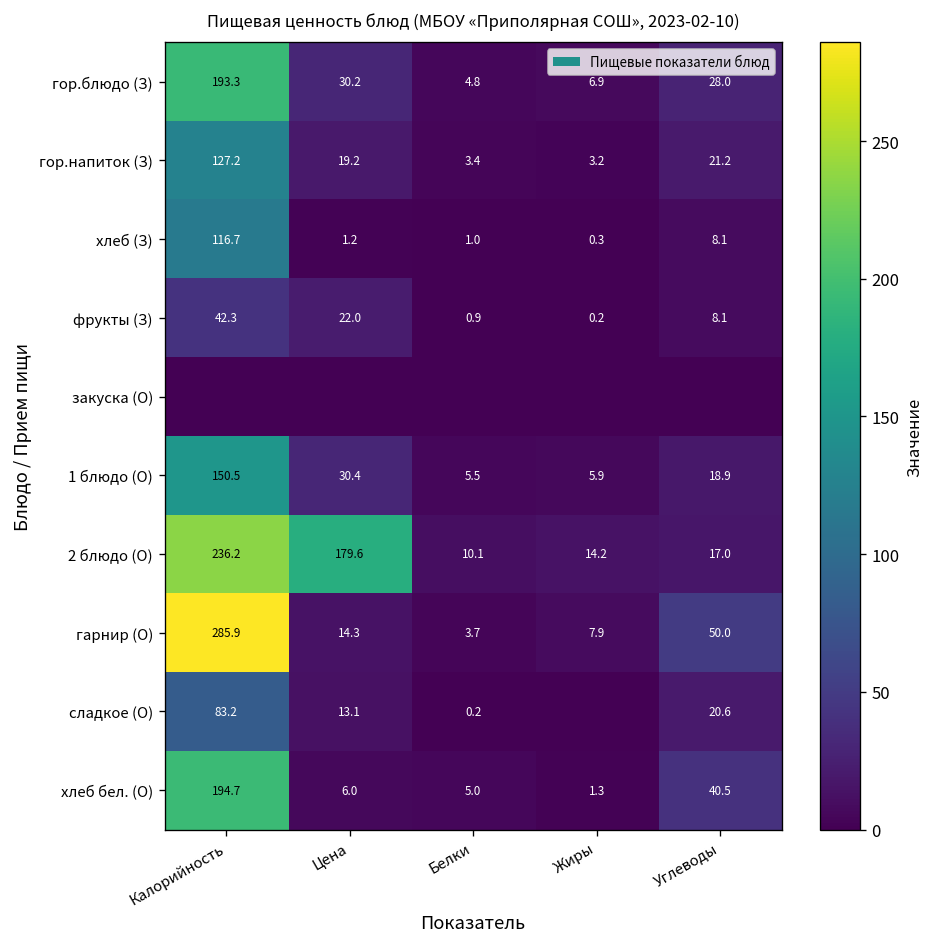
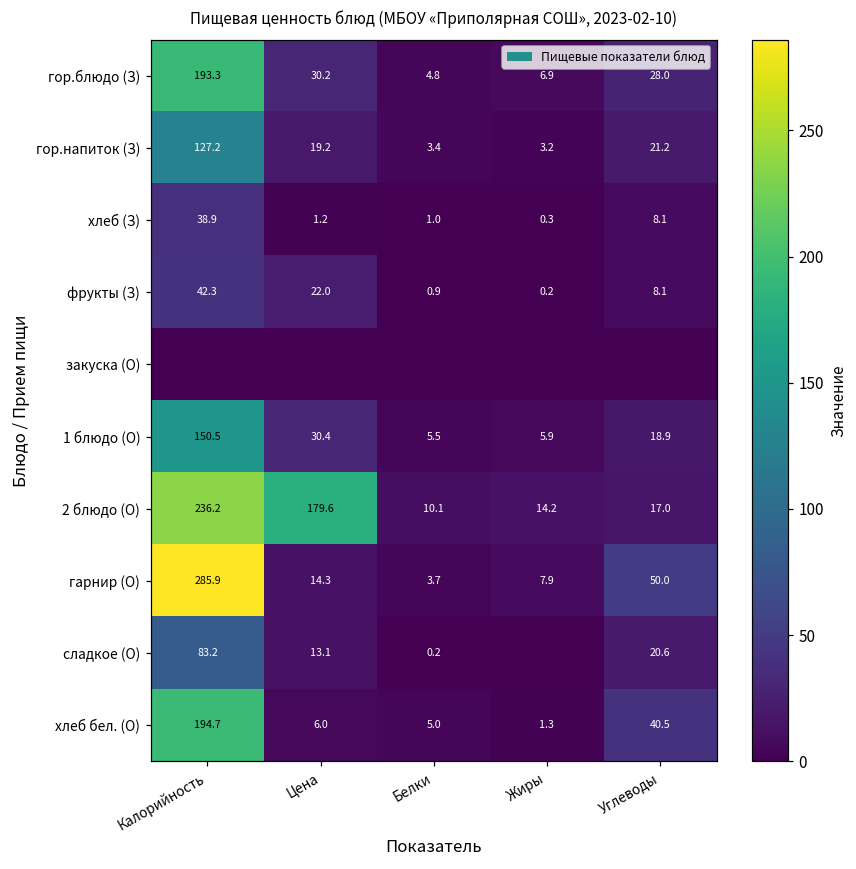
  {
    "гор.блюдо (З)": {
      "Калорийность": 193.3,
      "Цена": 30.2,
      "Белки": 4.8,
      "Жиры": 6.9,
      "Углеводы": 28.0
    },
    "гор.напиток (З)": {
      "Калорийность": 127.2,
      "Цена": 19.2,
      "Белки": 3.4,
      "Жиры": 3.2,
      "Углеводы": 21.2
    },
    "хлеб (З)": {
-     "Калорийность": 116.7,
+     "Калорийность": 38.9,
      "Цена": 1.2,
      "Белки": 1.0,
      "Жиры": 0.3,
      "Углеводы": 8.1
    },
    "фрукты (З)": {
      "Калорийность": 42.3,
      "Цена": 22.0,
      "Белки": 0.9,
      "Жиры": 0.2,
      "Углеводы": 8.1
    },
    "1 блюдо (О)": {
      "Калорийность": 150.5,
      "Цена": 30.4,
      "Белки": 5.5,
      "Жиры": 5.9,
      "Углеводы": 18.9
    },
    "2 блюдо (О)": {
      "Калорийность": 236.2,
      "Цена": 179.6,
      "Белки": 10.1,
      "Жиры": 14.2,
      "Углеводы": 17.0
    },
    "гарнир (О)": {
      "Калорийность": 285.9,
      "Цена": 14.3,
      "Белки": 3.7,
      "Жиры": 7.9,
      "Углеводы": 50.0
    },
    "сладкое (О)": {
      "Калорийность": 83.2,
      "Цена": 13.1,
      "Белки": 0.2,
      "Углеводы": 20.6
    },
    "хлеб бел. (О)": {
      "Калорийность": 194.7,
      "Цена": 6.0,
      "Белки": 5.0,
      "Жиры": 1.3,
      "Углеводы": 40.5
    }
  }
